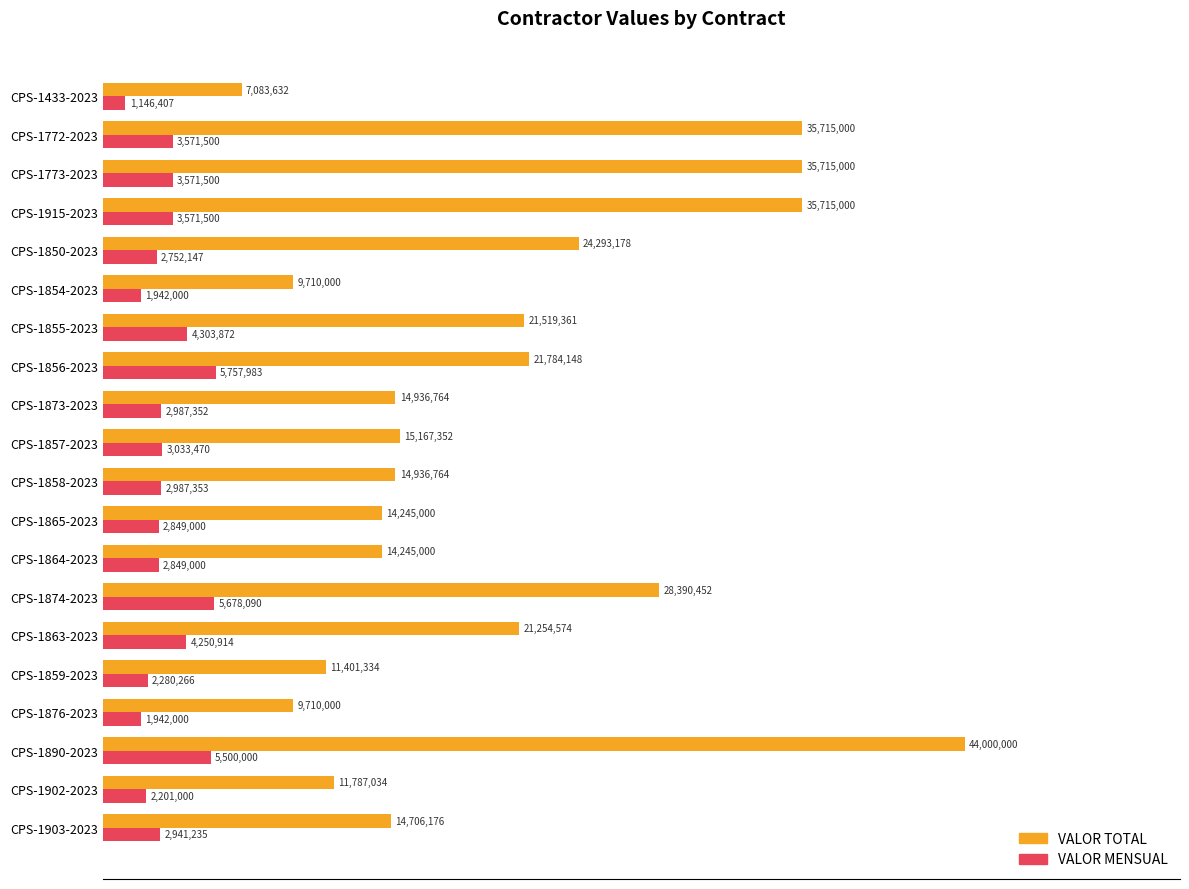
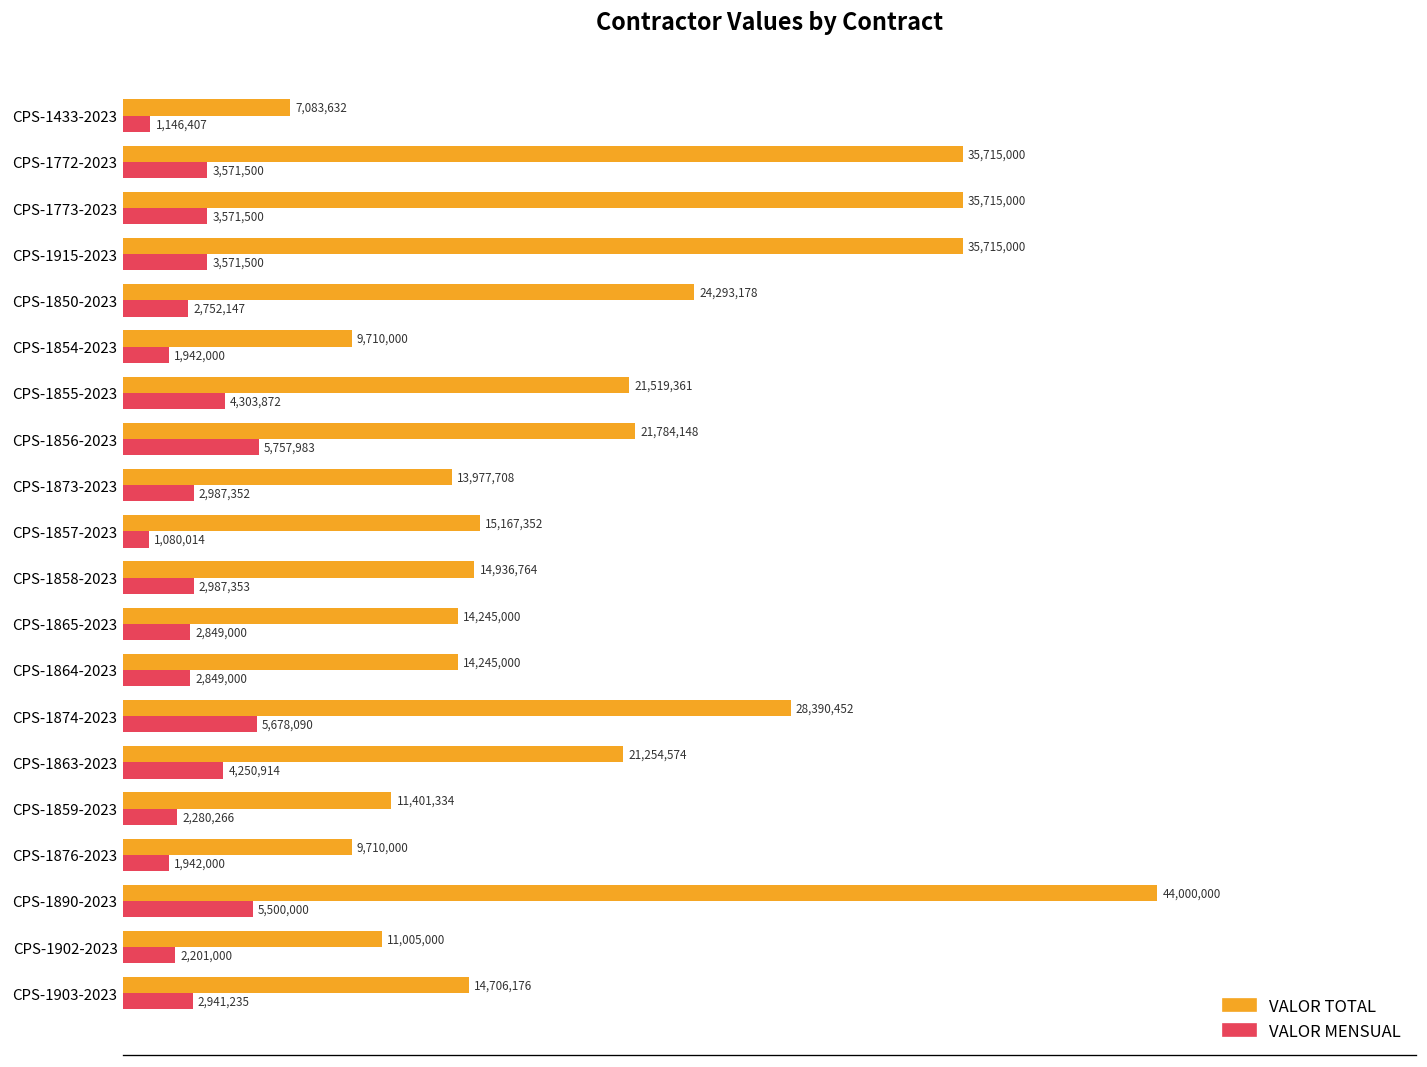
  {
    "VALOR TOTAL": {
      "CPS-1433-2023": "7,083,632",
      "CPS-1772-2023": "35,715,000",
      "CPS-1773-2023": "35,715,000",
      "CPS-1915-2023": "35,715,000",
      "CPS-1850-2023": "24,293,178",
      "CPS-1854-2023": "9,710,000",
      "CPS-1855-2023": "21,519,361",
      "CPS-1856-2023": "21,784,148",
-     "CPS-1873-2023": "14,936,764",
+     "CPS-1873-2023": "13,977,708",
      "CPS-1857-2023": "15,167,352",
      "CPS-1858-2023": "14,936,764",
      "CPS-1865-2023": "14,245,000",
      "CPS-1864-2023": "14,245,000",
      "CPS-1874-2023": "28,390,452",
      "CPS-1863-2023": "21,254,574",
      "CPS-1859-2023": "11,401,334",
      "CPS-1876-2023": "9,710,000",
      "CPS-1890-2023": "44,000,000",
-     "CPS-1902-2023": "11,787,034",
+     "CPS-1902-2023": "11,005,000",
      "CPS-1903-2023": "14,706,176"
    },
    "VALOR MENSUAL": {
      "CPS-1433-2023": "1,146,407",
      "CPS-1772-2023": "3,571,500",
      "CPS-1773-2023": "3,571,500",
      "CPS-1915-2023": "3,571,500",
      "CPS-1850-2023": "2,752,147",
      "CPS-1854-2023": "1,942,000",
      "CPS-1855-2023": "4,303,872",
      "CPS-1856-2023": "5,757,983",
      "CPS-1873-2023": "2,987,352",
-     "CPS-1857-2023": "3,033,470",
+     "CPS-1857-2023": "1,080,014",
      "CPS-1858-2023": "2,987,353",
      "CPS-1865-2023": "2,849,000",
      "CPS-1864-2023": "2,849,000",
      "CPS-1874-2023": "5,678,090",
      "CPS-1863-2023": "4,250,914",
      "CPS-1859-2023": "2,280,266",
      "CPS-1876-2023": "1,942,000",
      "CPS-1890-2023": "5,500,000",
      "CPS-1902-2023": "2,201,000",
      "CPS-1903-2023": "2,941,235"
    }
  }
